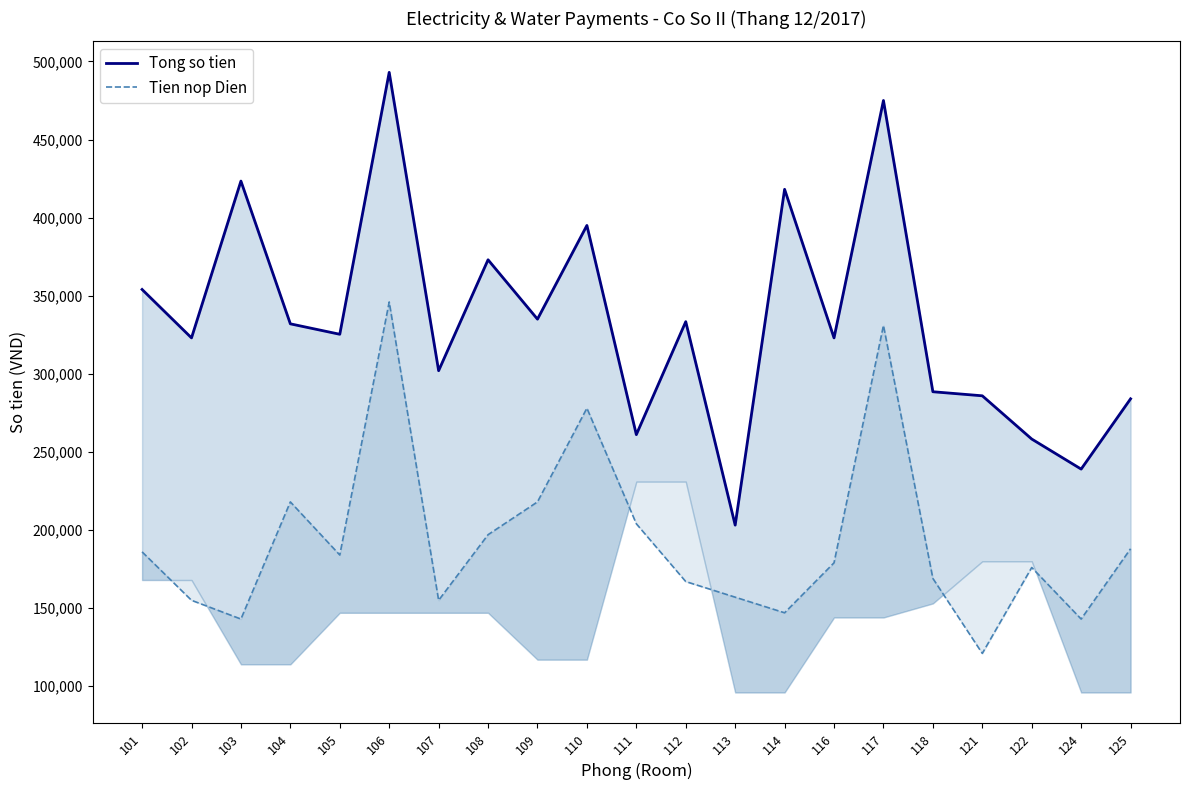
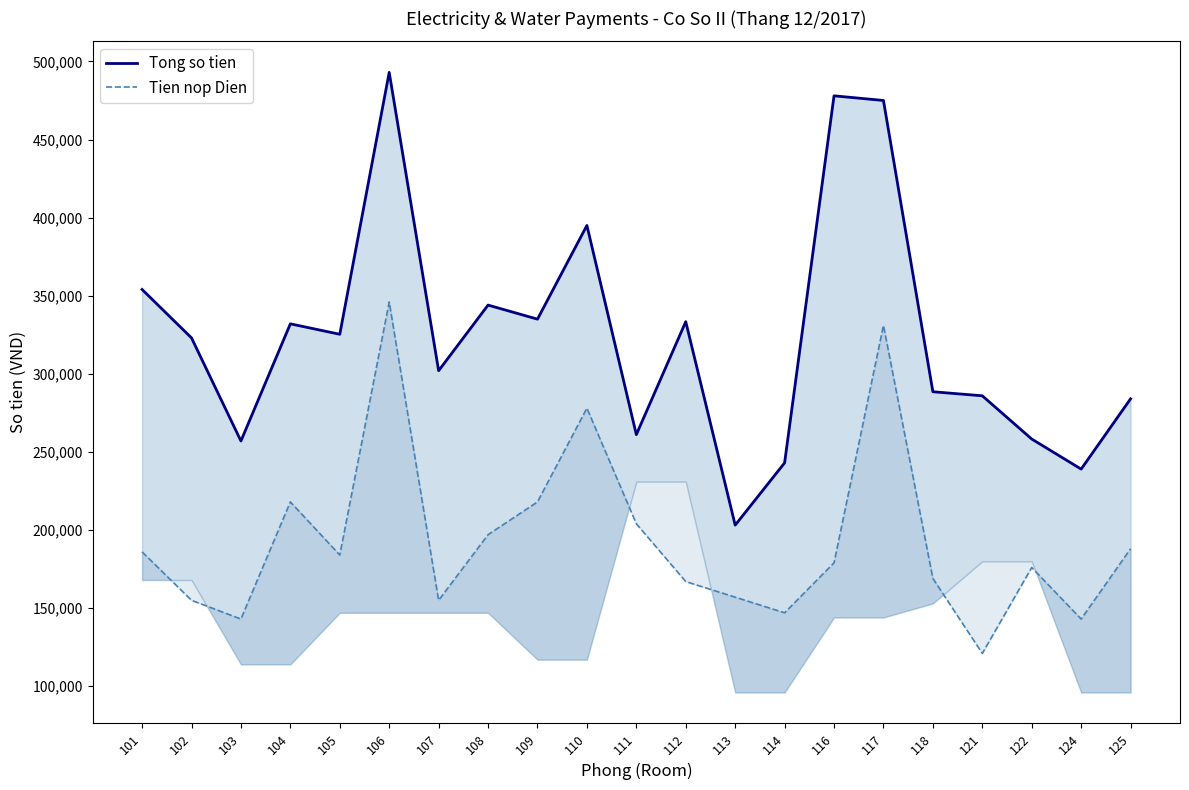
  {
    "Tong so tien": {
      "101": "354,000",
      "102": "323,000",
-     "103": "423,000",
+     "103": "257,000",
      "104": "332,000",
      "105": "325,000",
      "106": "493,000",
      "107": "302,000",
-     "108": "373,000",
+     "108": "344,000",
      "109": "335,000",
      "110": "395,000",
      "111": "261,000",
      "112": "333,000",
      "113": "203,000",
-     "114": "418,000",
-     "116": "323,000",
+     "114": "243,000",
+     "116": "478,000",
      "117": "475,000",
      "118": "289,000",
      "121": "286,000",
      "122": "258,000",
      "124": "239,000",
      "125": "284,000"
    }
  }
